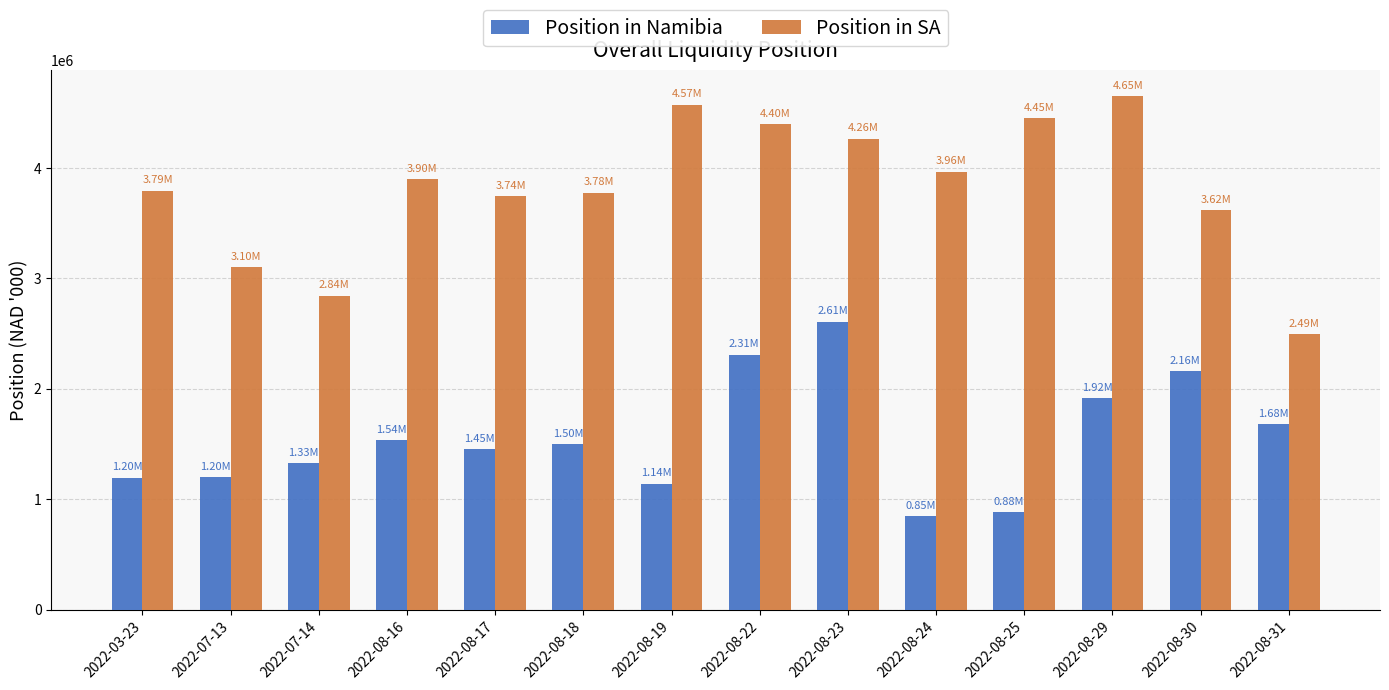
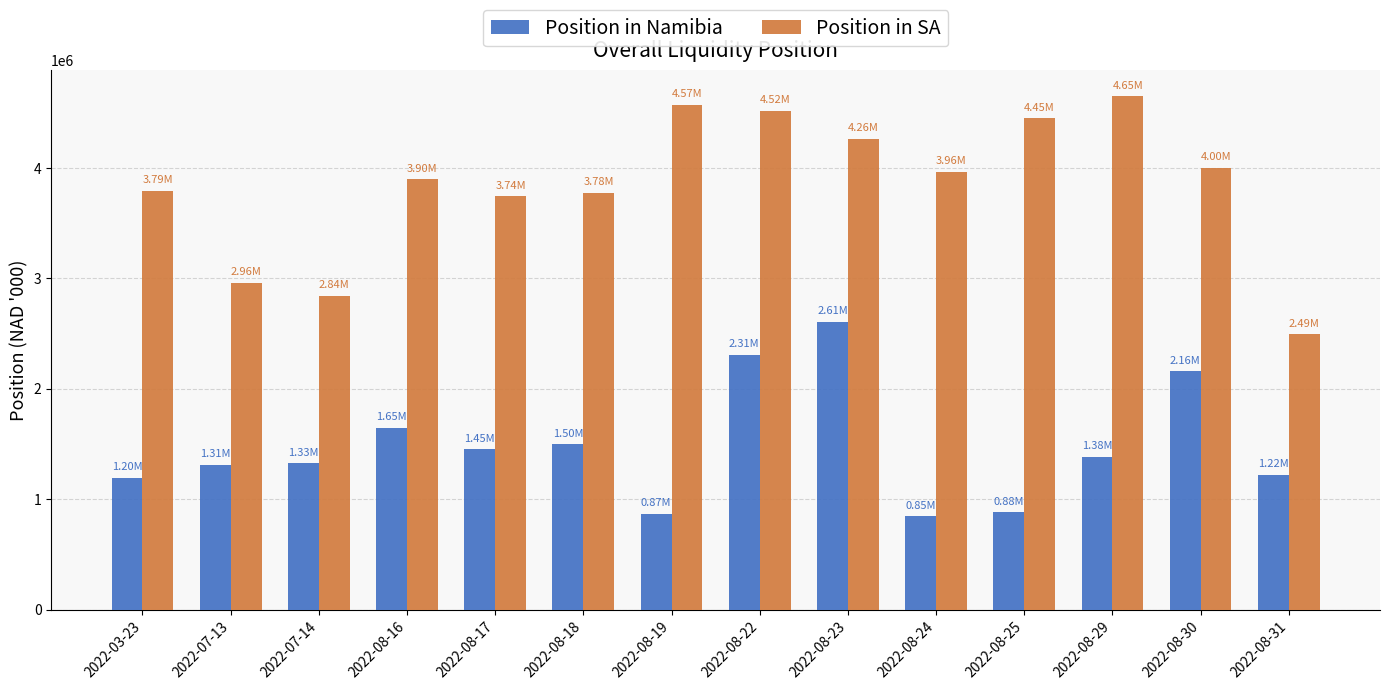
  {
    "Position in Namibia": {
      "2022-03-23": "1.20M",
-     "2022-07-13": "1.20M",
+     "2022-07-13": "1.31M",
      "2022-07-14": "1.33M",
-     "2022-08-16": "1.54M",
+     "2022-08-16": "1.65M",
      "2022-08-17": "1.45M",
      "2022-08-18": "1.50M",
-     "2022-08-19": "1.14M",
+     "2022-08-19": "0.87M",
      "2022-08-22": "2.31M",
      "2022-08-23": "2.61M",
      "2022-08-24": "0.85M",
      "2022-08-25": "0.88M",
-     "2022-08-29": "1.92M",
+     "2022-08-29": "1.38M",
      "2022-08-30": "2.16M",
-     "2022-08-31": "1.68M"
+     "2022-08-31": "1.22M"
    },
    "Position in SA": {
      "2022-03-23": "3.79M",
-     "2022-07-13": "3.10M",
+     "2022-07-13": "2.96M",
      "2022-07-14": "2.84M",
      "2022-08-16": "3.90M",
      "2022-08-17": "3.74M",
      "2022-08-18": "3.78M",
      "2022-08-19": "4.57M",
-     "2022-08-22": "4.40M",
+     "2022-08-22": "4.52M",
      "2022-08-23": "4.26M",
      "2022-08-24": "3.96M",
      "2022-08-25": "4.45M",
      "2022-08-29": "4.65M",
-     "2022-08-30": "3.62M",
+     "2022-08-30": "4.00M",
      "2022-08-31": "2.49M"
    }
  }
